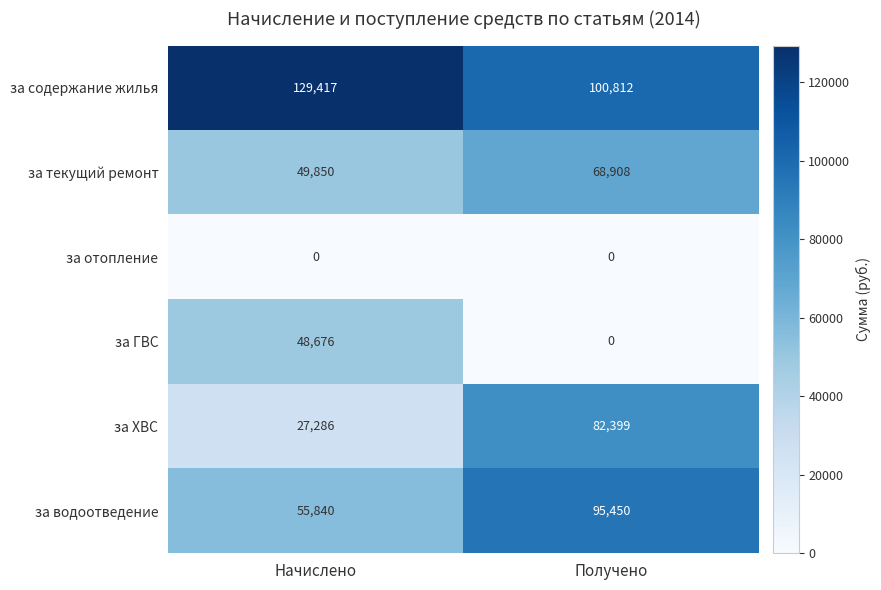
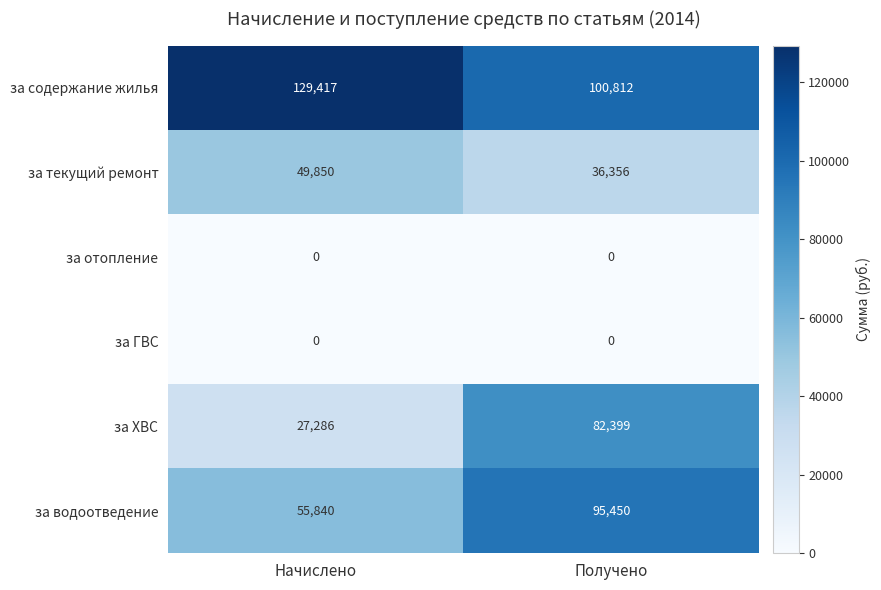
  {
    "за содержание жилья": {
      "Начислено": "129,417",
      "Получено": "100,812"
    },
    "за текущий ремонт": {
      "Начислено": "49,850",
-     "Получено": "68,908"
+     "Получено": "36,356"
    },
    "за отопление": {
      "Начислено": "0",
      "Получено": "0"
    },
    "за ГВС": {
-     "Начислено": "48,676",
+     "Начислено": "0",
      "Получено": "0"
    },
    "за ХВС": {
      "Начислено": "27,286",
      "Получено": "82,399"
    },
    "за водоотведение": {
      "Начислено": "55,840",
      "Получено": "95,450"
    }
  }
